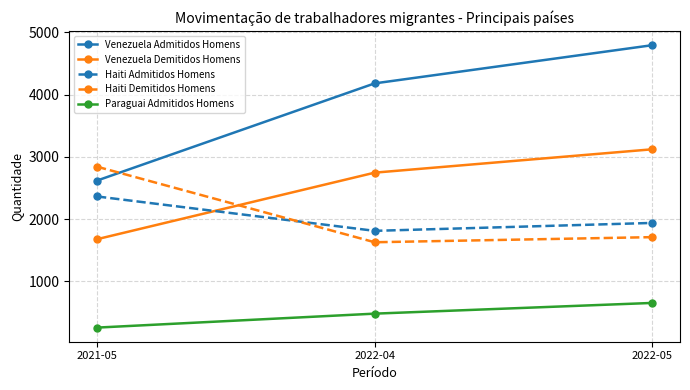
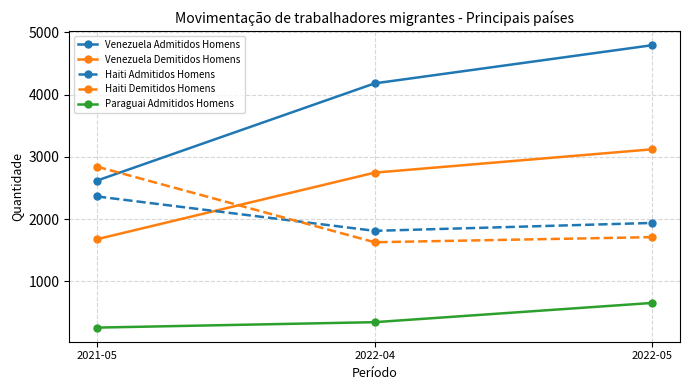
  {
    "Paraguai Admitidos Homens": {
      "2021-05": 300,
-     "2022-04": 500,
+     "2022-04": 300,
      "2022-05": 700
    }
  }
